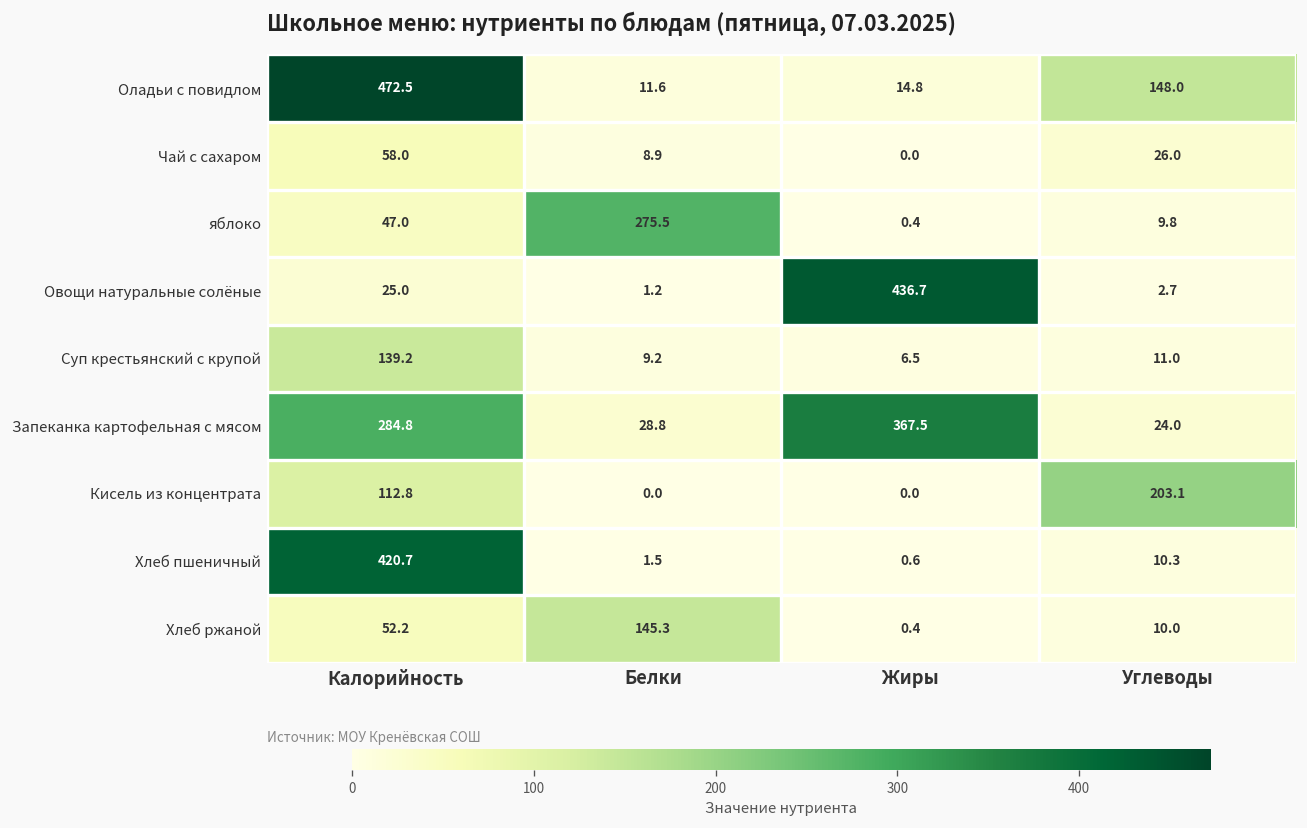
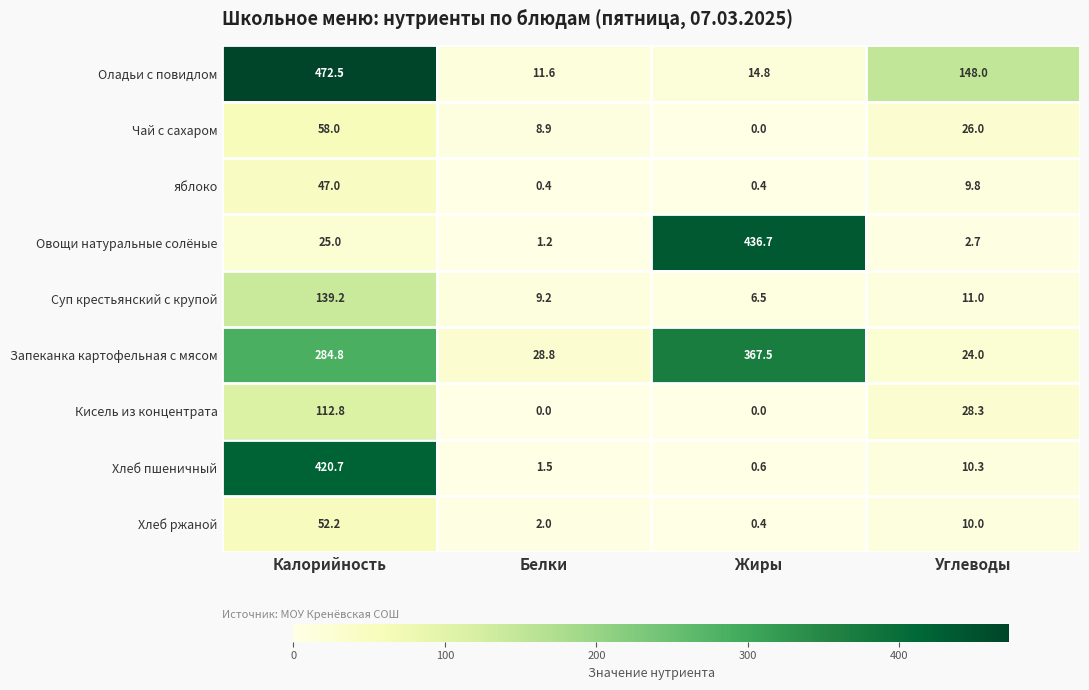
  {
    "Оладьи с повидлом": {
      "Калорийность": 472.5,
      "Белки": 11.6,
      "Жиры": 14.8,
      "Углеводы": 148.0
    },
    "Чай с сахаром": {
      "Калорийность": 58.0,
      "Белки": 8.9,
      "Жиры": 0.0,
      "Углеводы": 26.0
    },
    "яблоко": {
      "Калорийность": 47.0,
-     "Белки": 275.5,
+     "Белки": 0.4,
      "Жиры": 0.4,
      "Углеводы": 9.8
    },
    "Овощи натуральные солёные": {
      "Калорийность": 25.0,
      "Белки": 1.2,
      "Жиры": 436.7,
      "Углеводы": 2.7
    },
    "Суп крестьянский с крупой": {
      "Калорийность": 139.2,
      "Белки": 9.2,
      "Жиры": 6.5,
      "Углеводы": 11.0
    },
    "Запеканка картофельная с мясом": {
      "Калорийность": 284.8,
      "Белки": 28.8,
      "Жиры": 367.5,
      "Углеводы": 24.0
    },
    "Кисель из концентрата": {
      "Калорийность": 112.8,
      "Белки": 0.0,
      "Жиры": 0.0,
-     "Углеводы": 203.1
+     "Углеводы": 28.3
    },
    "Хлеб пшеничный": {
      "Калорийность": 420.7,
      "Белки": 1.5,
      "Жиры": 0.6,
      "Углеводы": 10.3
    },
    "Хлеб ржаной": {
      "Калорийность": 52.2,
-     "Белки": 145.3,
+     "Белки": 2.0,
      "Жиры": 0.4,
      "Углеводы": 10.0
    }
  }
